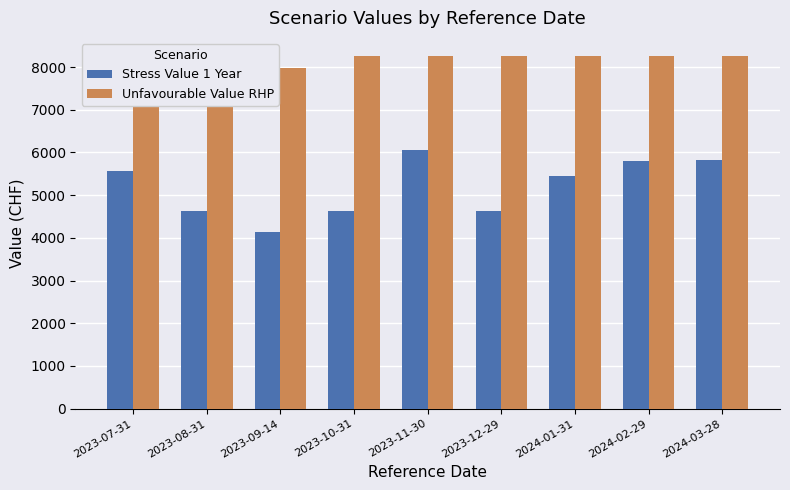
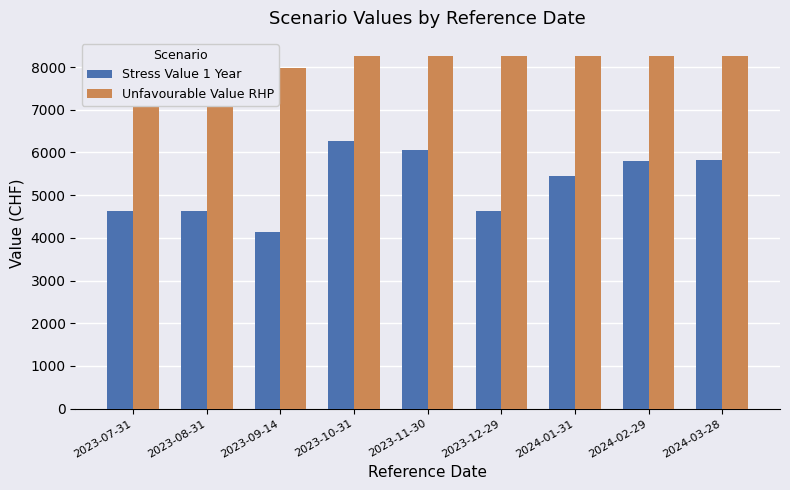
  {
    "Stress Value 1 Year": {
-     "2023-07-31": 5600,
+     "2023-07-31": 4600,
      "2023-08-31": 4600,
      "2023-09-14": 4100,
-     "2023-10-31": 4600,
+     "2023-10-31": 6300,
      "2023-11-30": 6000,
      "2023-12-29": 4600,
      "2024-01-31": 5500,
      "2024-02-29": 5800,
      "2024-03-28": 5800
    },
    "Unfavourable Value RHP": {
      "2023-09-14": 8000,
      "2023-10-31": 8300,
      "2023-11-30": 8300,
      "2023-12-29": 8300,
      "2024-01-31": 8300,
      "2024-02-29": 8300,
      "2024-03-28": 8300
    }
  }
